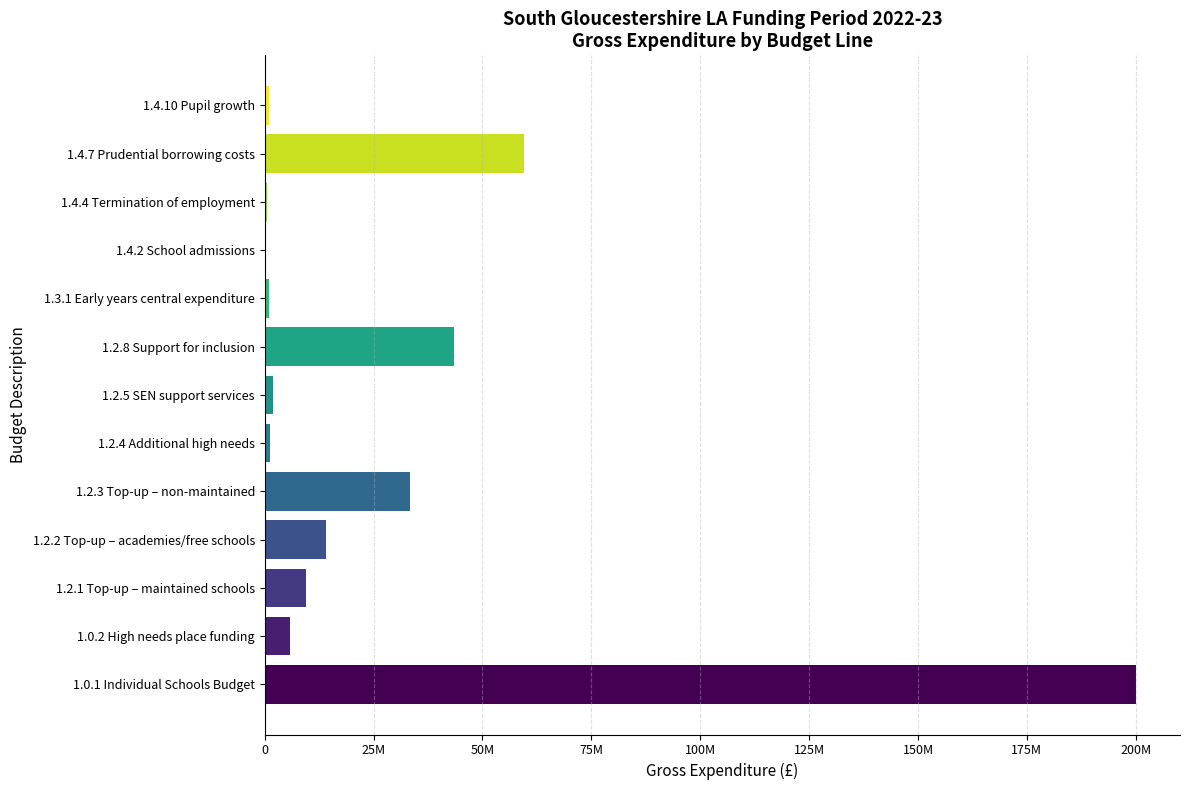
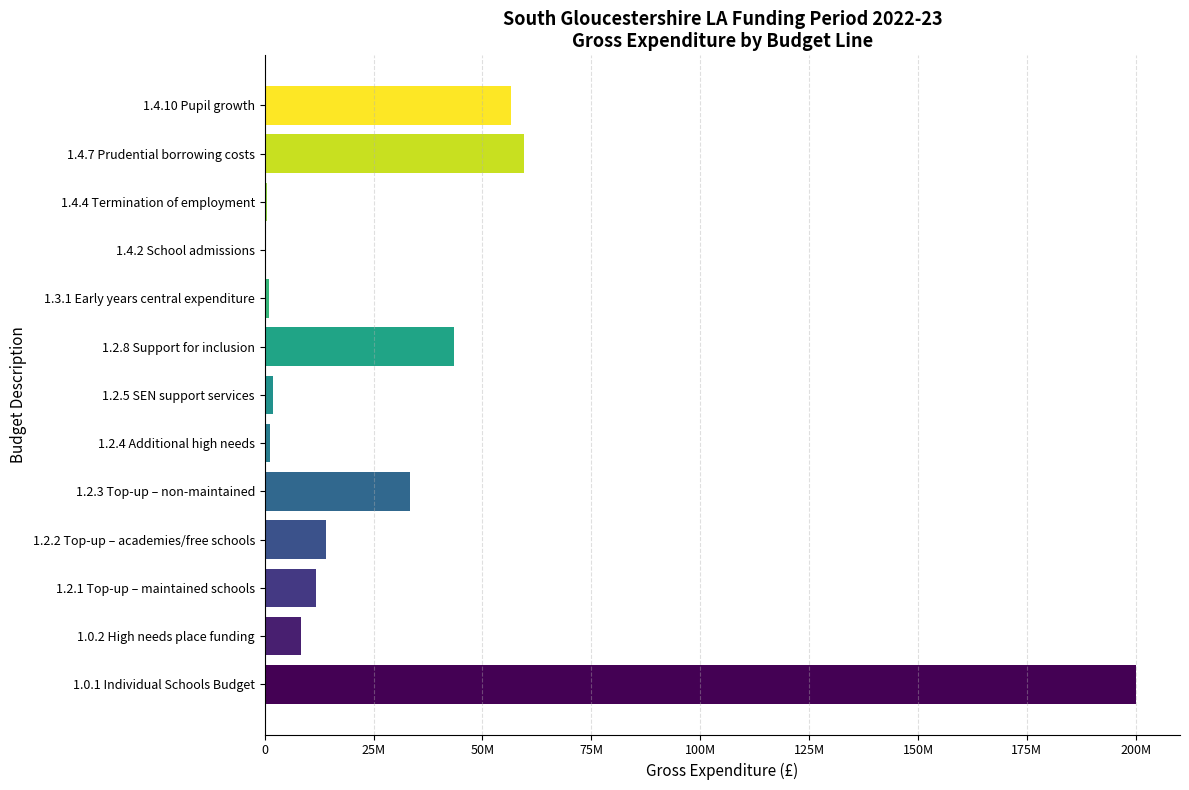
  {
-   "1.4.10 Pupil growth": 1000000,
+   "1.4.10 Pupil growth": 57000000,
    "1.4.7 Prudential borrowing costs": 60000000,
    "1.4.4 Termination of employment": 1000000,
    "1.3.1 Early years central expenditure": 1000000,
    "1.2.8 Support for inclusion": 43000000,
    "1.2.5 SEN support services": 2000000,
    "1.2.4 Additional high needs": 1000000,
    "1.2.3 Top-up – non-maintained": 33000000,
    "1.2.2 Top-up – academies/free schools": 14000000,
-   "1.2.1 Top-up – maintained schools": 10000000,
-   "1.0.2 High needs place funding": 6000000,
+   "1.2.1 Top-up – maintained schools": 12000000,
+   "1.0.2 High needs place funding": 8000000,
    "1.0.1 Individual Schools Budget": 200000000
  }
